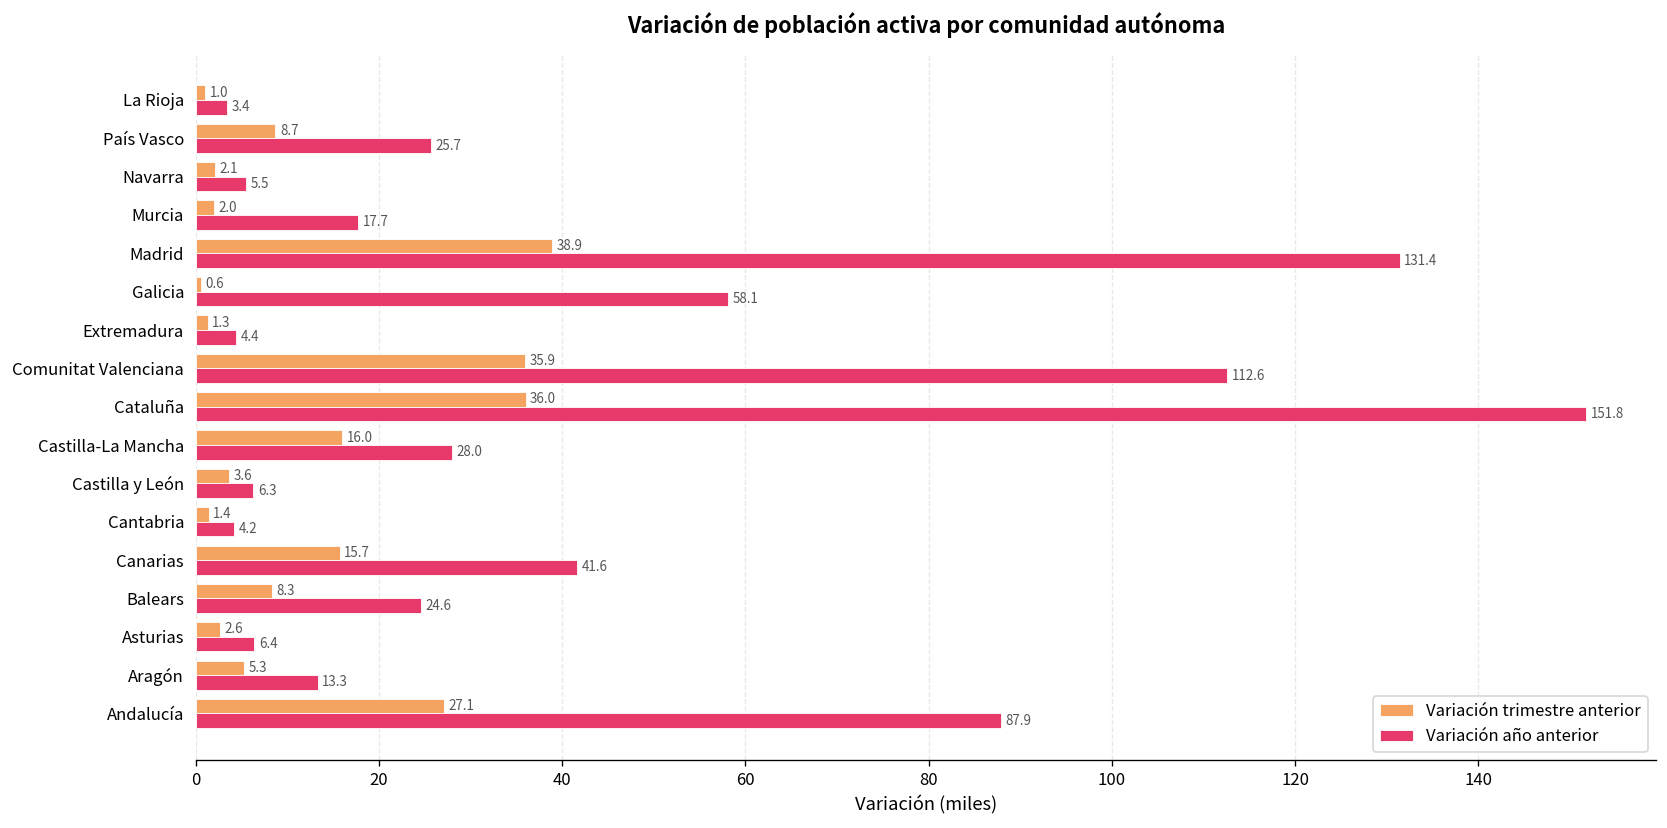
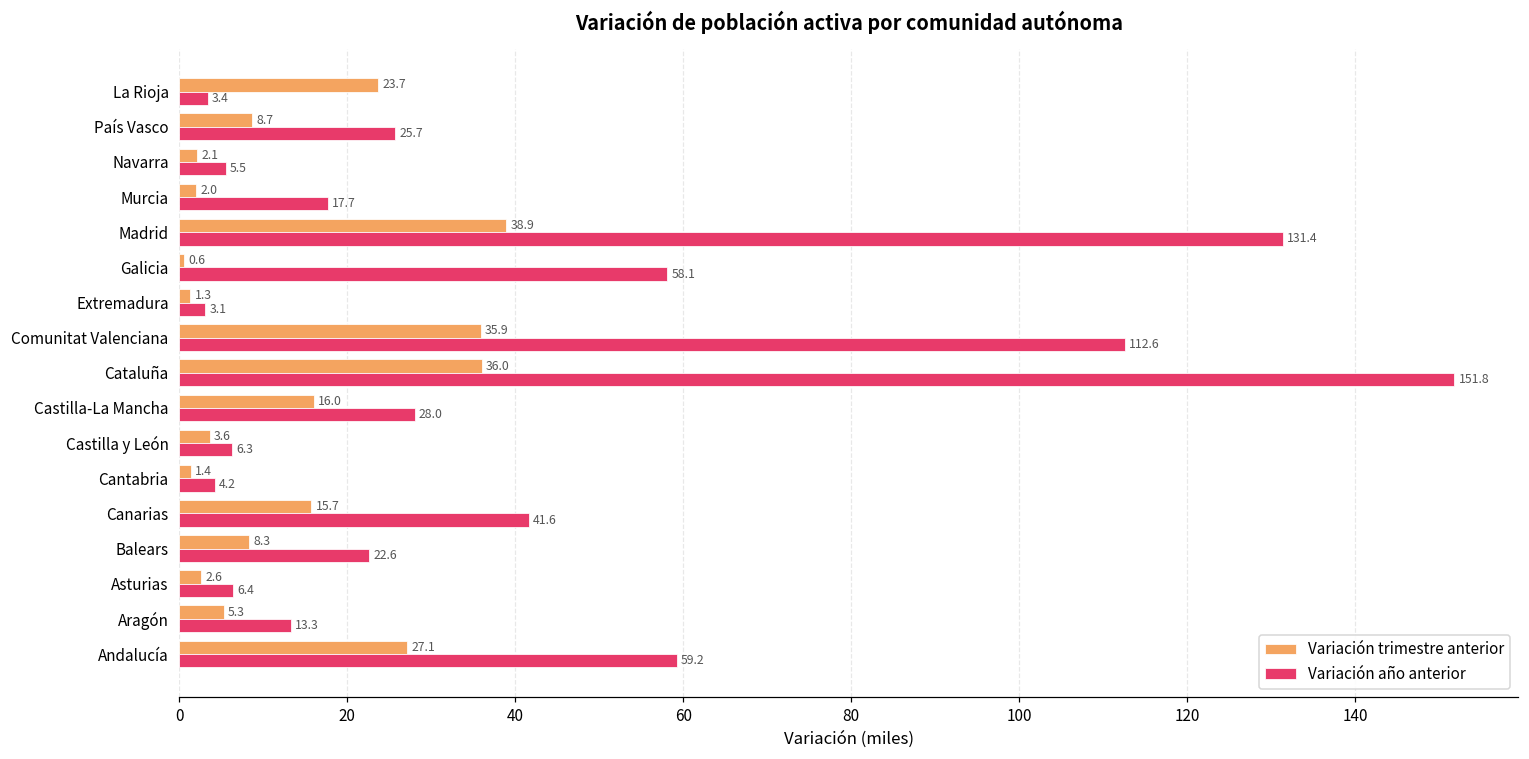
  {
    "Variación trimestre anterior": {
-     "La Rioja": 1.0,
+     "La Rioja": 23.7,
      "País Vasco": 8.7,
      "Navarra": 2.1,
      "Murcia": 2.0,
      "Madrid": 38.9,
      "Galicia": 0.6,
      "Extremadura": 1.3,
      "Comunitat Valenciana": 35.9,
      "Cataluña": 36.0,
      "Castilla-La Mancha": 16.0,
      "Castilla y León": 3.6,
      "Cantabria": 1.4,
      "Canarias": 15.7,
      "Balears": 8.3,
      "Asturias": 2.6,
      "Aragón": 5.3,
      "Andalucía": 27.1
    },
    "Variación año anterior": {
      "La Rioja": 3.4,
      "País Vasco": 25.7,
      "Navarra": 5.5,
      "Murcia": 17.7,
      "Madrid": 131.4,
      "Galicia": 58.1,
-     "Extremadura": 4.4,
+     "Extremadura": 3.1,
      "Comunitat Valenciana": 112.6,
      "Cataluña": 151.8,
      "Castilla-La Mancha": 28.0,
      "Castilla y León": 6.3,
      "Cantabria": 4.2,
      "Canarias": 41.6,
-     "Balears": 24.6,
+     "Balears": 22.6,
      "Asturias": 6.4,
      "Aragón": 13.3,
-     "Andalucía": 87.9
+     "Andalucía": 59.2
    }
  }
